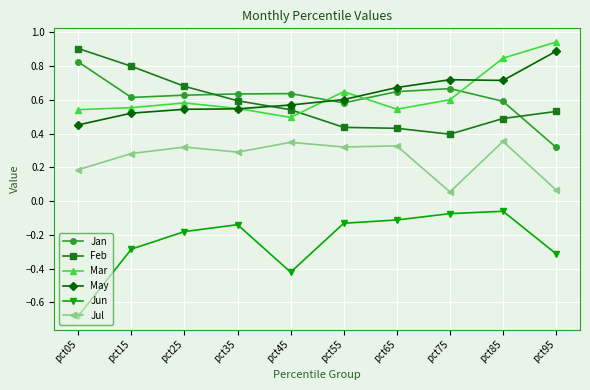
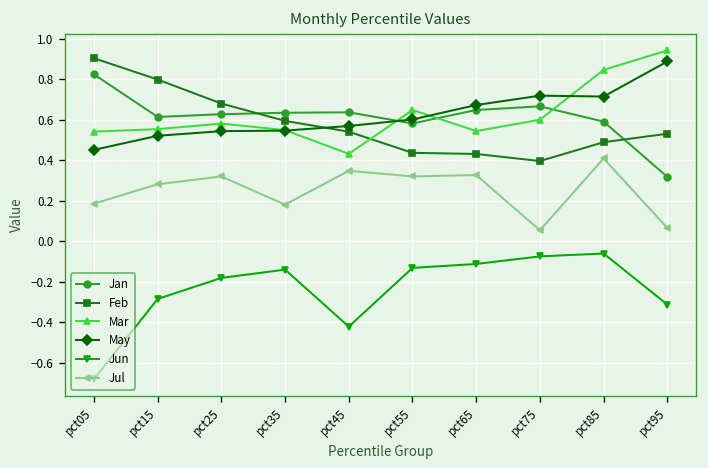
  {
    "Mar": {
      "pct05": 0.54,
      "pct15": 0.55,
      "pct25": 0.58,
-     "pct45": 0.50,
+     "pct45": 0.43,
      "pct55": 0.65,
      "pct65": 0.54,
      "pct75": 0.60,
      "pct85": 0.85,
      "pct95": 0.94
    },
    "Jun": {
      "pct15": -0.28,
      "pct25": -0.18,
      "pct35": -0.14,
      "pct45": -0.42,
      "pct55": -0.13,
      "pct65": -0.11,
      "pct75": -0.07,
      "pct85": -0.06,
      "pct95": -0.31
    },
    "Jul": {
      "pct05": 0.19,
      "pct15": 0.28,
      "pct25": 0.32,
-     "pct35": 0.29,
+     "pct35": 0.18,
      "pct45": 0.35,
      "pct55": 0.32,
      "pct65": 0.33,
      "pct75": 0.05,
-     "pct85": 0.35,
+     "pct85": 0.41,
      "pct95": 0.07
    }
  }
